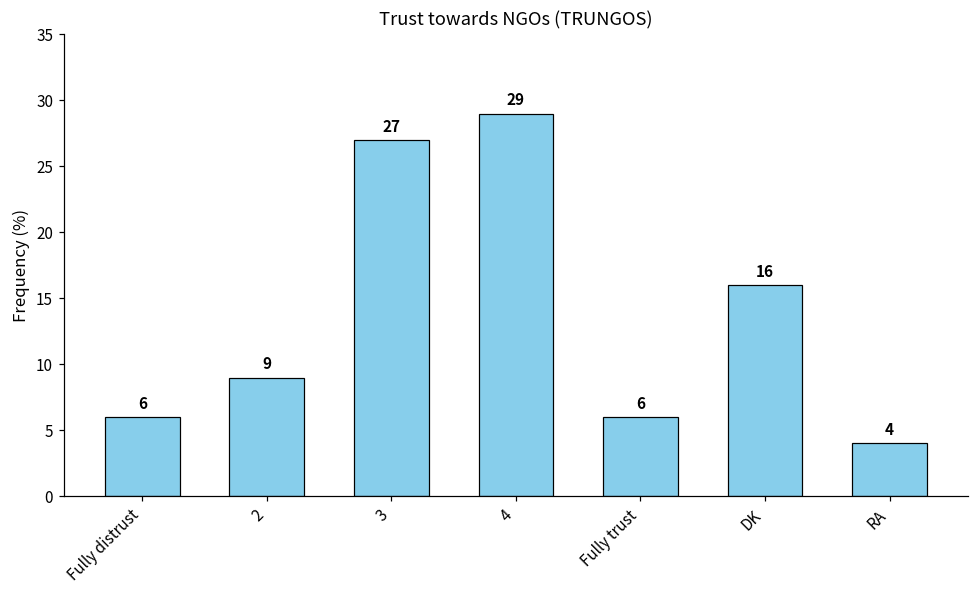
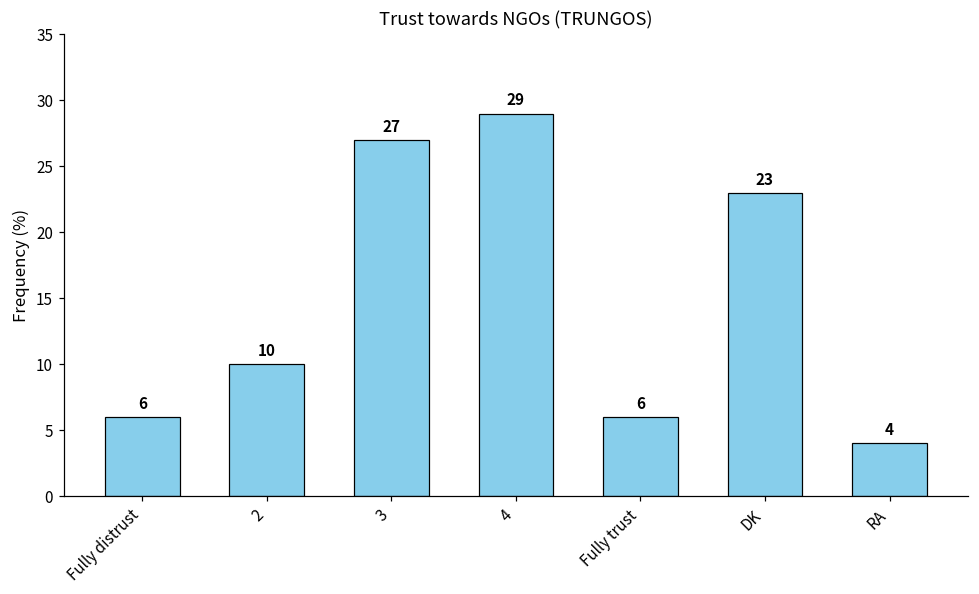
  {
    "Fully distrust": 6,
-   "2": 9,
+   "2": 10,
    "3": 27,
    "4": 29,
    "Fully trust": 6,
-   "DK": 16,
+   "DK": 23,
    "RA": 4
  }
